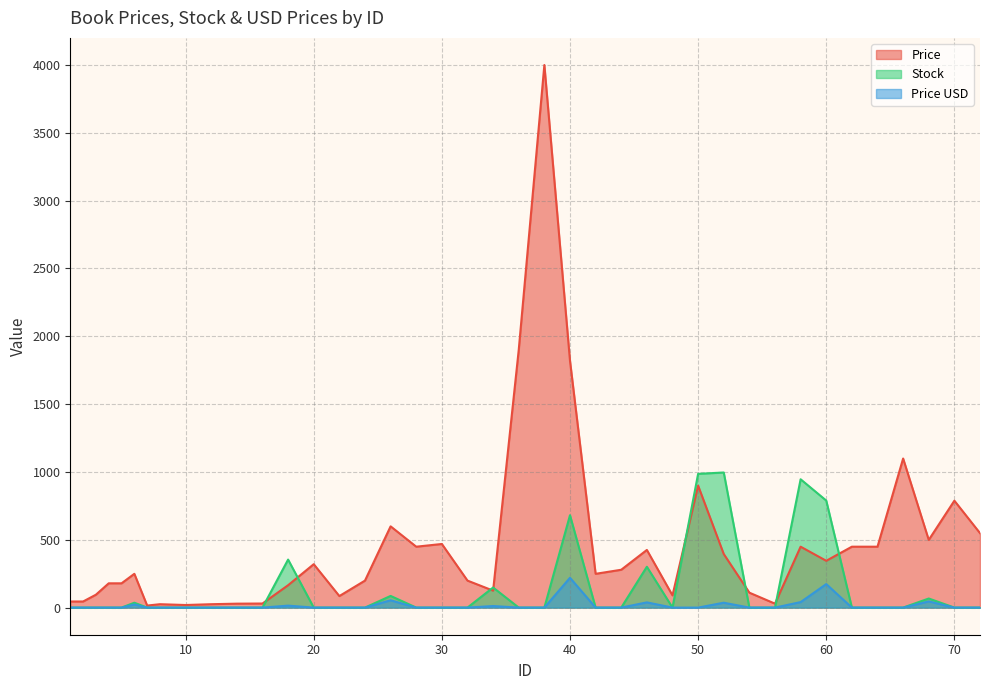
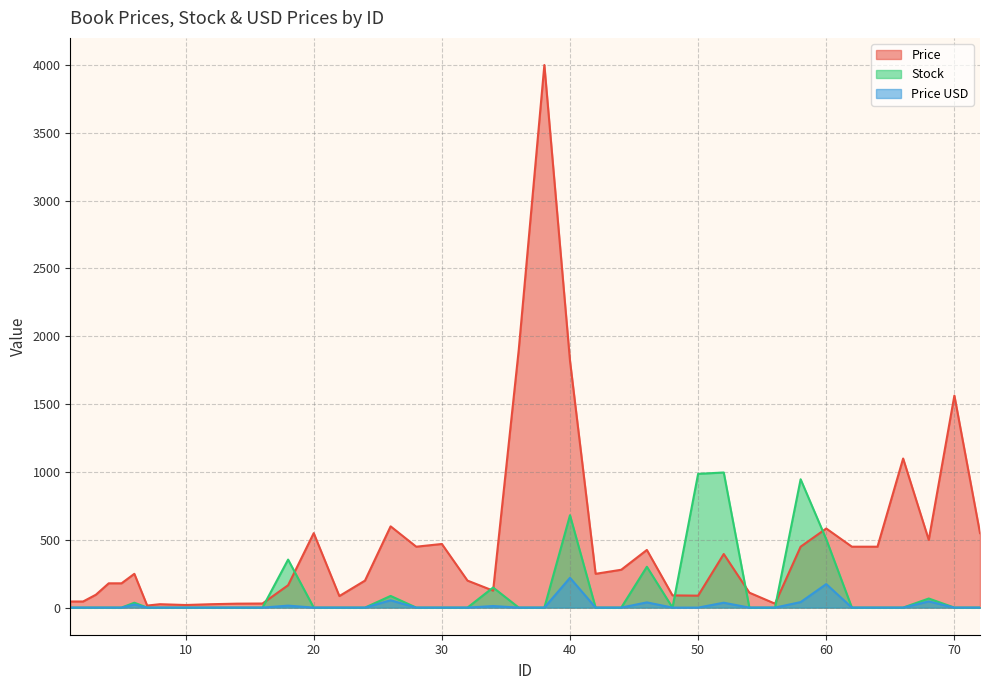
  {
    "Price": {
      "10": 20,
-     "20": 320,
+     "20": 550,
      "30": 470,
      "40": 1820,
-     "50": 900,
-     "60": 350,
-     "70": 790
+     "50": 90,
+     "60": 580,
+     "70": 1560
    },
    "Stock": {
      "40": 680,
      "50": 990,
-     "60": 790
+     "60": 500
    },
    "Price USD": {
      "40": 220,
      "50": 0,
      "60": 170
    }
  }
